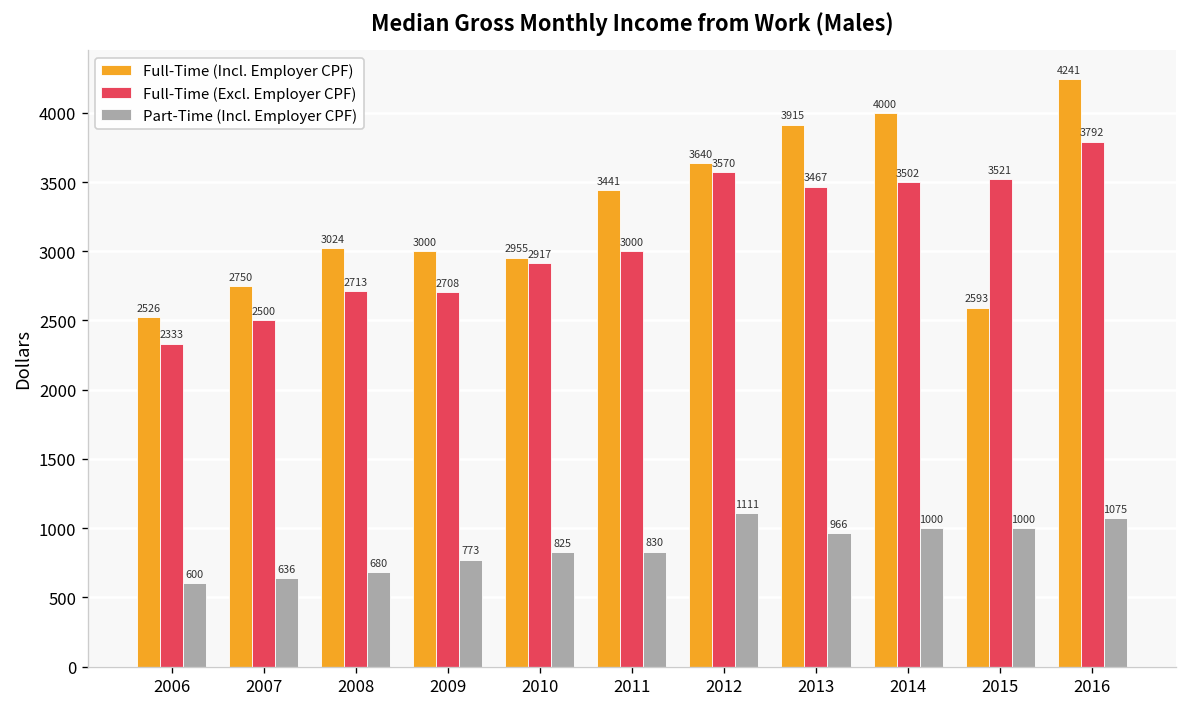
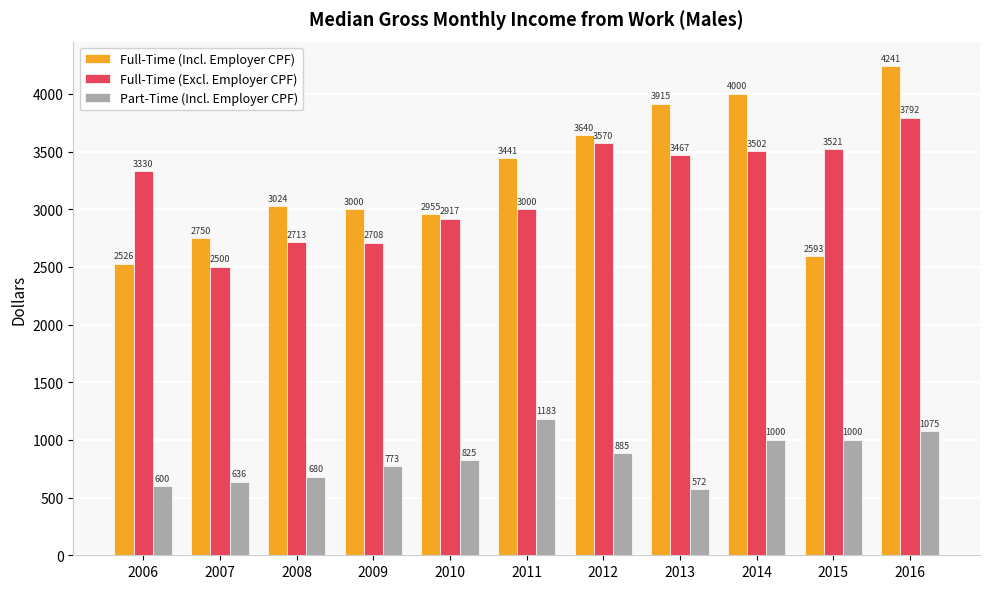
  {
    "Full-Time (Incl. Employer CPF)": {
      "2006": 2526,
      "2007": 2750,
      "2008": 3024,
      "2009": 3000,
      "2010": 2955,
      "2011": 3441,
      "2012": 3640,
      "2013": 3915,
      "2014": 4000,
      "2015": 2593,
      "2016": 4241
    },
    "Full-Time (Excl. Employer CPF)": {
-     "2006": 2333,
+     "2006": 3330,
      "2007": 2500,
      "2008": 2713,
      "2009": 2708,
      "2010": 2917,
      "2011": 3000,
      "2012": 3570,
      "2013": 3467,
      "2014": 3502,
      "2015": 3521,
      "2016": 3792
    },
    "Part-Time (Incl. Employer CPF)": {
      "2006": 600,
      "2007": 636,
      "2008": 680,
      "2009": 773,
      "2010": 825,
-     "2011": 830,
-     "2012": 1111,
-     "2013": 966,
+     "2011": 1183,
+     "2012": 885,
+     "2013": 572,
      "2014": 1000,
      "2015": 1000,
      "2016": 1075
    }
  }
